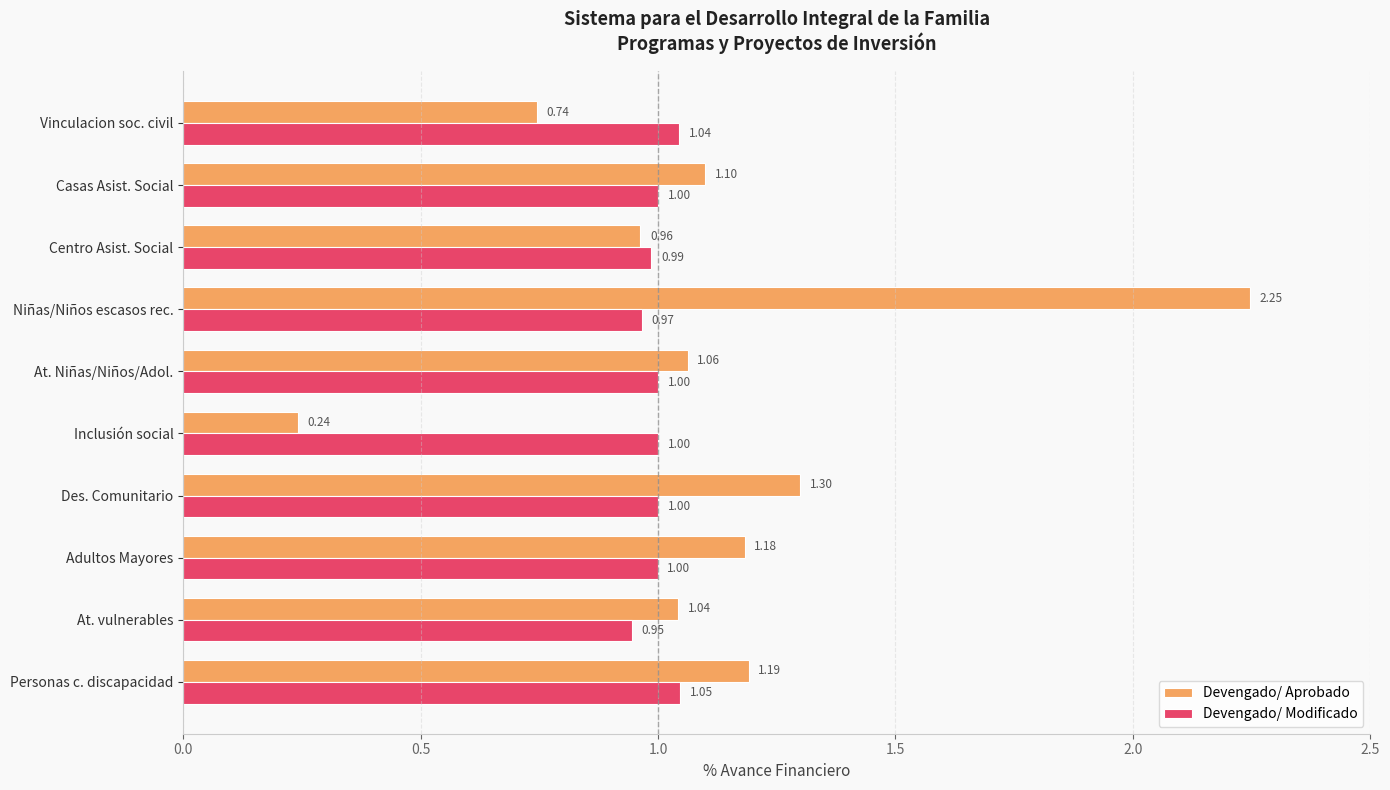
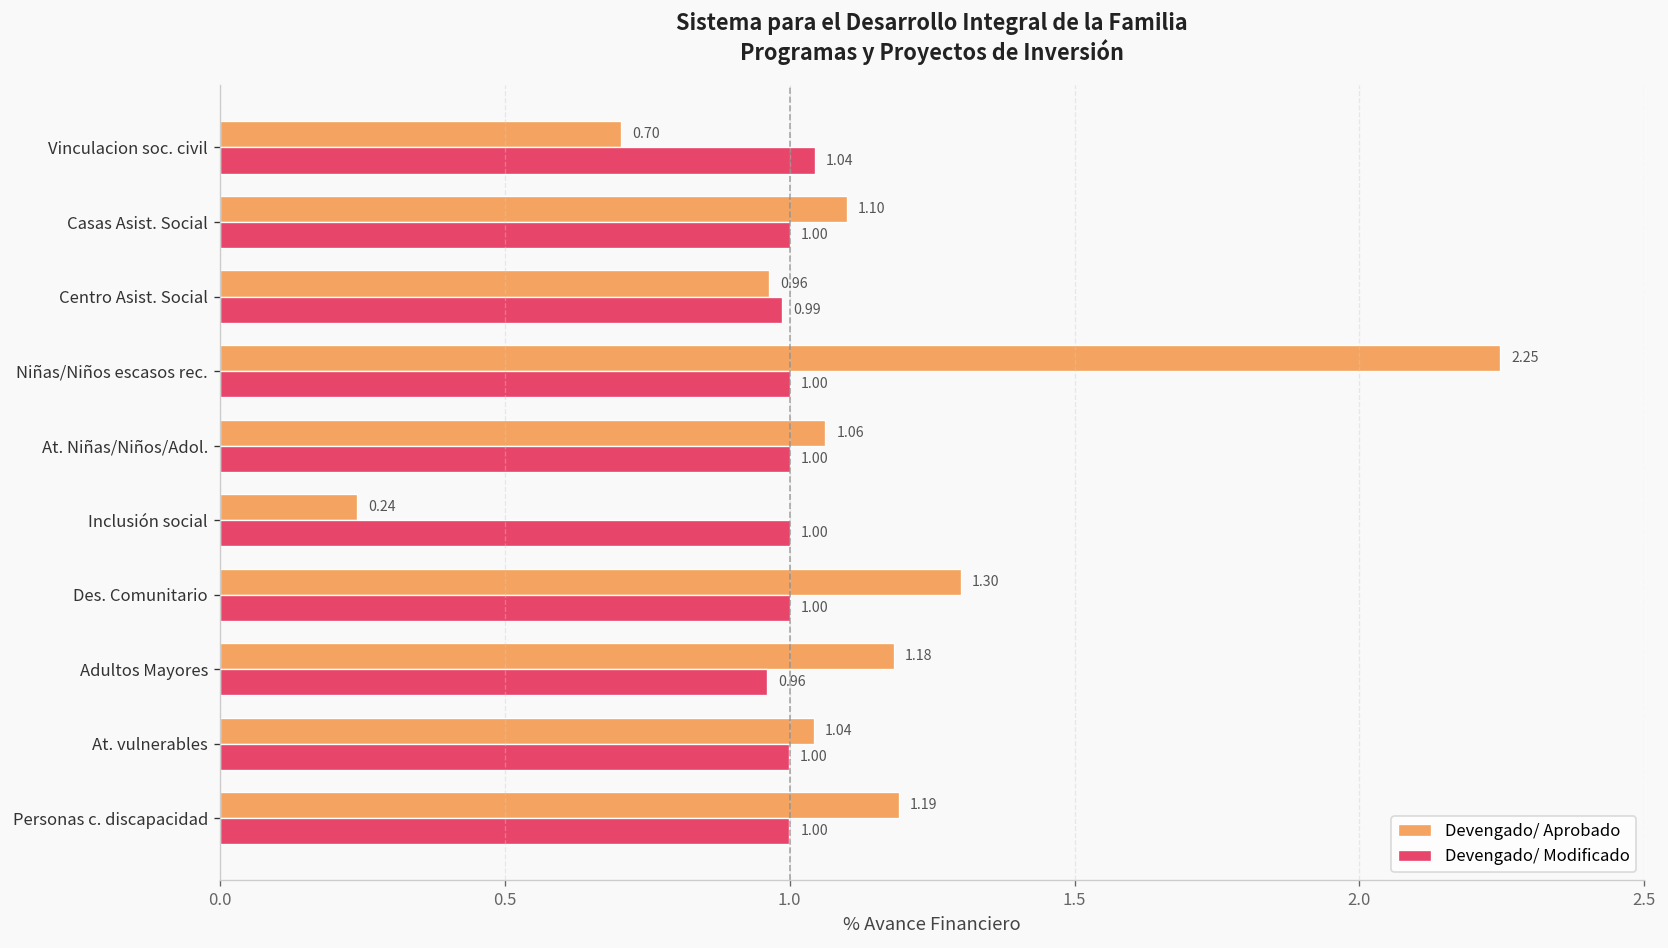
  {
    "Devengado/ Aprobado": {
-     "Vinculacion soc. civil": 0.74,
+     "Vinculacion soc. civil": 0.70,
      "Casas Asist. Social": 1.10,
      "Centro Asist. Social": 0.96,
      "Niñas/Niños escasos rec.": 2.25,
      "At. Niñas/Niños/Adol.": 1.06,
      "Inclusión social": 0.24,
      "Des. Comunitario": 1.30,
      "Adultos Mayores": 1.18,
      "At. vulnerables": 1.04,
      "Personas c. discapacidad": 1.19
    },
    "Devengado/ Modificado": {
      "Vinculacion soc. civil": 1.04,
      "Casas Asist. Social": 1.00,
      "Centro Asist. Social": 0.99,
-     "Niñas/Niños escasos rec.": 0.97,
+     "Niñas/Niños escasos rec.": 1.00,
      "At. Niñas/Niños/Adol.": 1.00,
      "Inclusión social": 1.00,
      "Des. Comunitario": 1.00,
-     "Adultos Mayores": 1.00,
-     "At. vulnerables": 0.95,
-     "Personas c. discapacidad": 1.05
+     "Adultos Mayores": 0.96,
+     "At. vulnerables": 1.00,
+     "Personas c. discapacidad": 1.00
    }
  }
